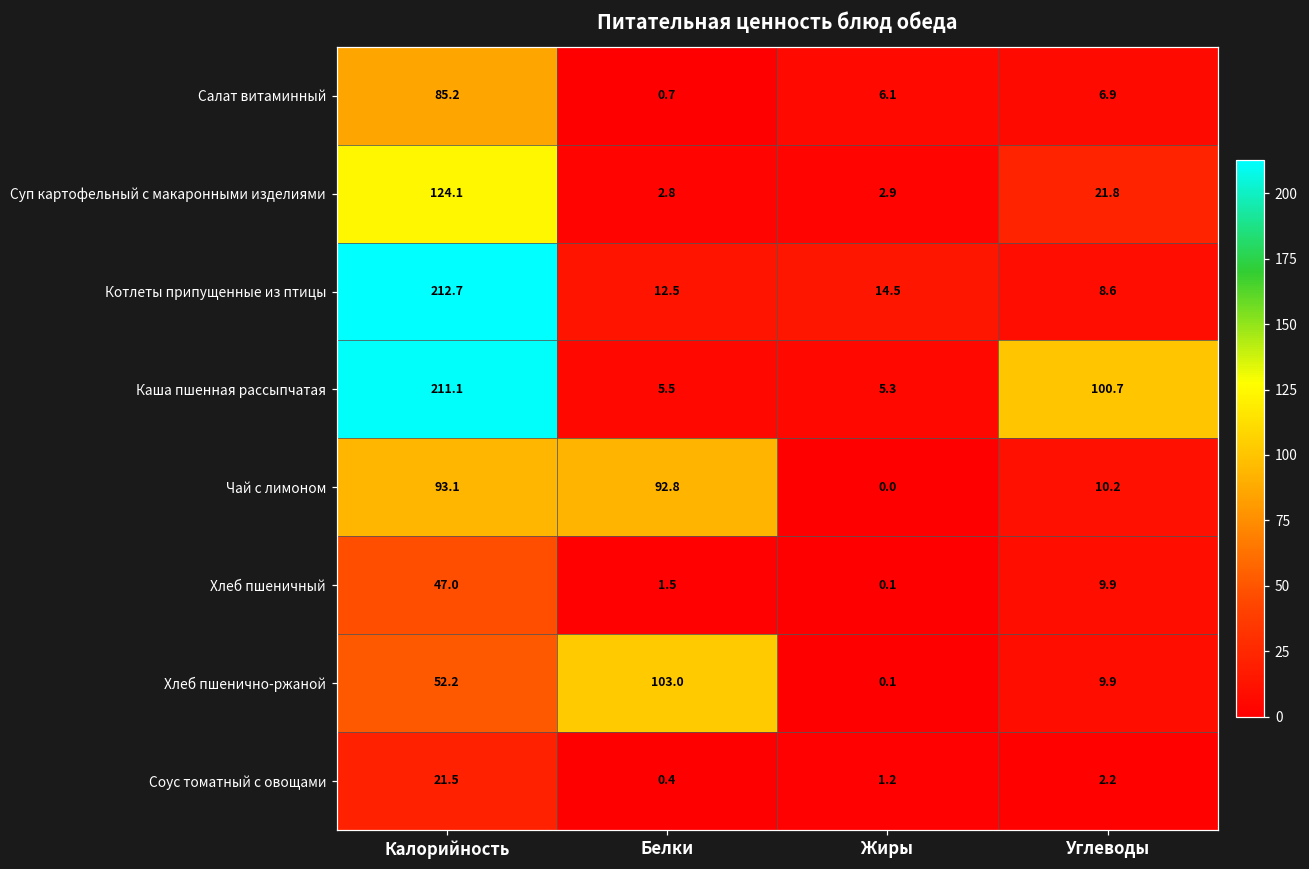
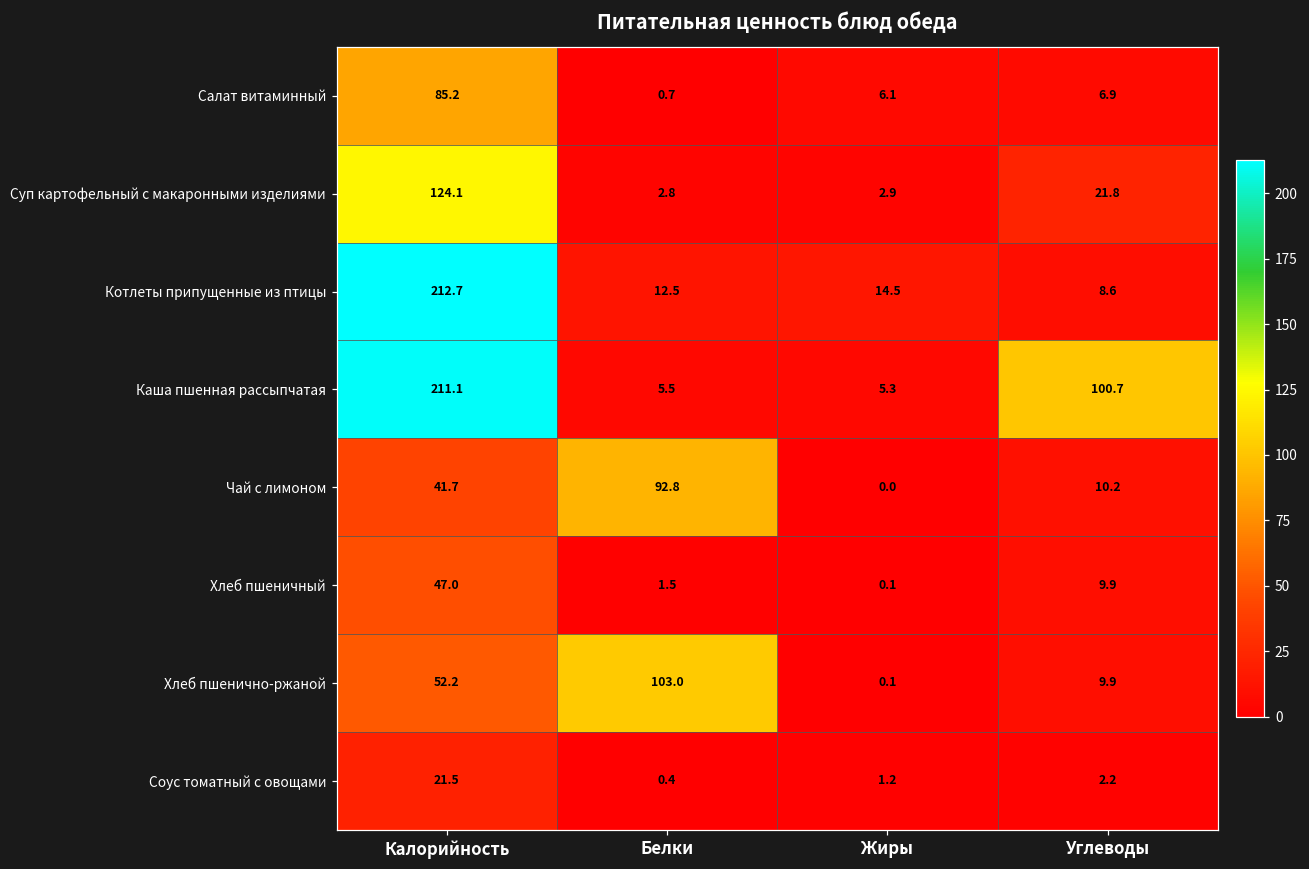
  {
    "Салат витаминный": {
      "Калорийность": 85.2,
      "Белки": 0.7,
      "Жиры": 6.1,
      "Углеводы": 6.9
    },
    "Суп картофельный с макаронными изделиями": {
      "Калорийность": 124.1,
      "Белки": 2.8,
      "Жиры": 2.9,
      "Углеводы": 21.8
    },
    "Котлеты припущенные из птицы": {
      "Калорийность": 212.7,
      "Белки": 12.5,
      "Жиры": 14.5,
      "Углеводы": 8.6
    },
    "Каша пшенная рассыпчатая": {
      "Калорийность": 211.1,
      "Белки": 5.5,
      "Жиры": 5.3,
      "Углеводы": 100.7
    },
    "Чай с лимоном": {
-     "Калорийность": 93.1,
+     "Калорийность": 41.7,
      "Белки": 92.8,
      "Жиры": 0.0,
      "Углеводы": 10.2
    },
    "Хлеб пшеничный": {
      "Калорийность": 47.0,
      "Белки": 1.5,
      "Жиры": 0.1,
      "Углеводы": 9.9
    },
    "Хлеб пшенично-ржаной": {
      "Калорийность": 52.2,
      "Белки": 103.0,
      "Жиры": 0.1,
      "Углеводы": 9.9
    },
    "Соус томатный с овощами": {
      "Калорийность": 21.5,
      "Белки": 0.4,
      "Жиры": 1.2,
      "Углеводы": 2.2
    }
  }
